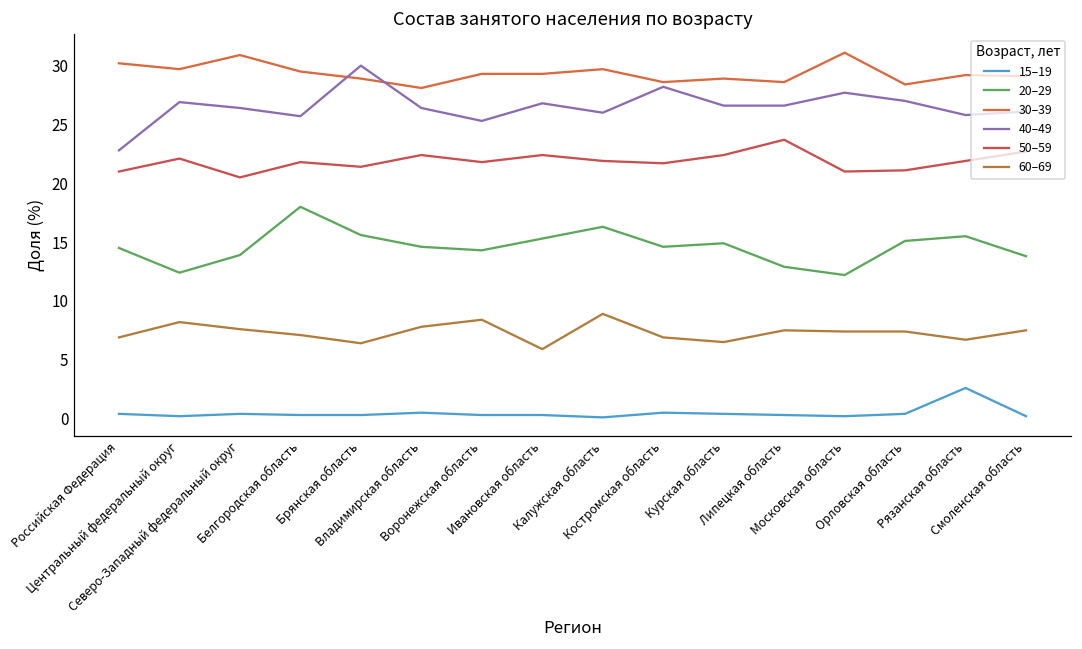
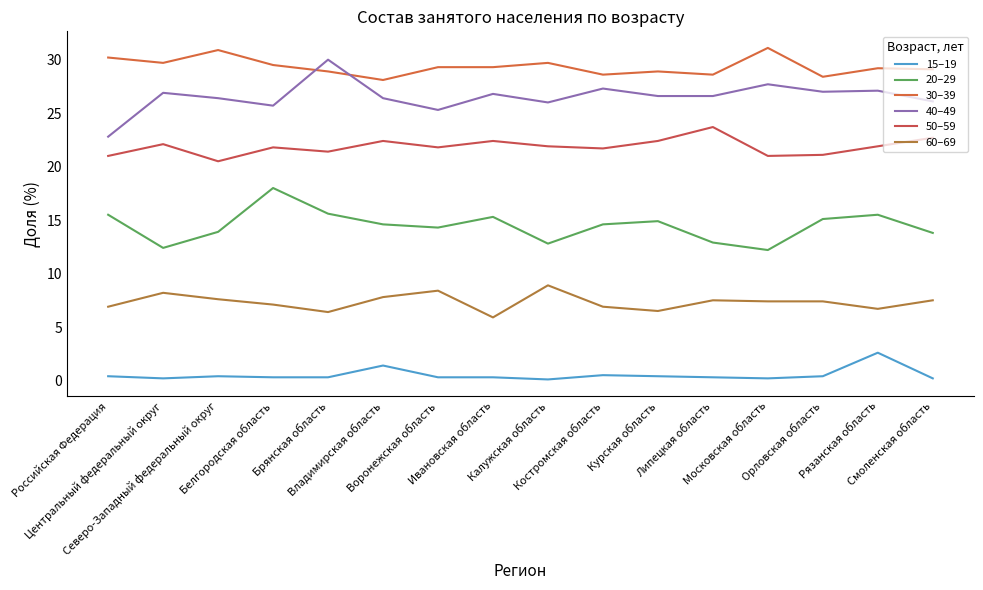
  {
    "15–19": {
      "Российская Федерация": 0.4,
      "Центральный федеральный округ": 0.2,
      "Северо-Западный федеральный округ": 0.4,
      "Белгородская область": 0.3,
      "Брянская область": 0.3,
-     "Владимирская область": 0.5,
+     "Владимирская область": 1.4,
      "Воронежская область": 0.3,
      "Ивановская область": 0.3,
      "Калужская область": 0.1,
      "Костромская область": 0.5,
      "Курская область": 0.4,
      "Липецкая область": 0.3,
      "Московская область": 0.2,
      "Орловская область": 0.4,
      "Рязанская область": 2.6,
      "Смоленская область": 0.2
    },
    "20–29": {
-     "Российская Федерация": 14.5,
+     "Российская Федерация": 15.5,
      "Центральный федеральный округ": 12.4,
      "Северо-Западный федеральный округ": 13.9,
      "Белгородская область": 18.0,
      "Брянская область": 15.6,
      "Владимирская область": 14.6,
      "Воронежская область": 14.3,
      "Ивановская область": 15.3,
-     "Калужская область": 16.3,
+     "Калужская область": 12.8,
      "Костромская область": 14.6,
      "Курская область": 14.9,
      "Липецкая область": 12.9,
      "Московская область": 12.2,
      "Орловская область": 15.1,
      "Рязанская область": 15.5,
      "Смоленская область": 13.8
    },
    "40–49": {
      "Российская Федерация": 22.8,
      "Центральный федеральный округ": 26.9,
      "Северо-Западный федеральный округ": 26.4,
      "Белгородская область": 25.7,
      "Брянская область": 30.0,
      "Владимирская область": 26.4,
      "Воронежская область": 25.3,
      "Ивановская область": 26.8,
      "Калужская область": 26.0,
-     "Костромская область": 28.2,
+     "Костромская область": 27.3,
      "Курская область": 26.6,
      "Липецкая область": 26.6,
      "Московская область": 27.7,
      "Орловская область": 27.0,
-     "Рязанская область": 25.8
+     "Рязанская область": 27.1
    }
  }
